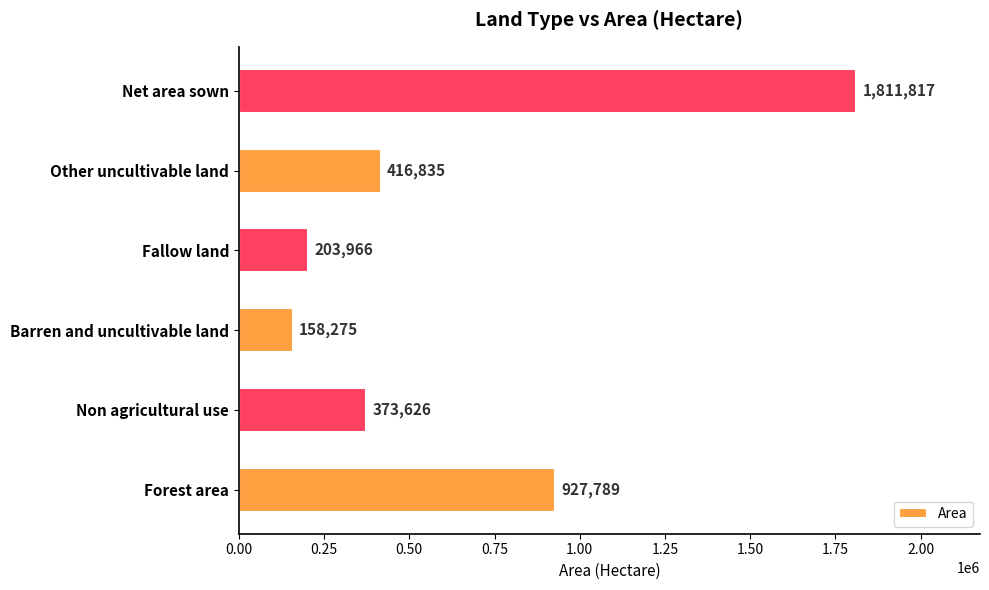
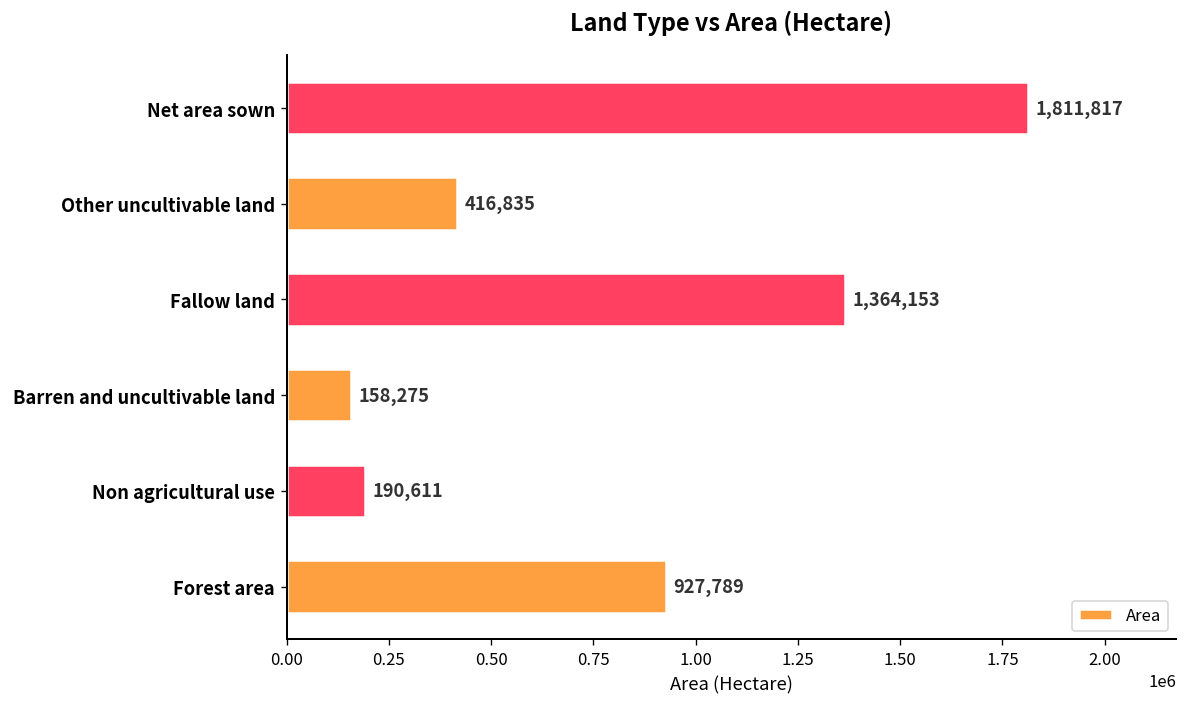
  {
    "Net area sown": "1,811,817",
    "Other uncultivable land": "416,835",
-   "Fallow land": "203,966",
+   "Fallow land": "1,364,153",
    "Barren and uncultivable land": "158,275",
-   "Non agricultural use": "373,626",
+   "Non agricultural use": "190,611",
    "Forest area": "927,789"
  }
